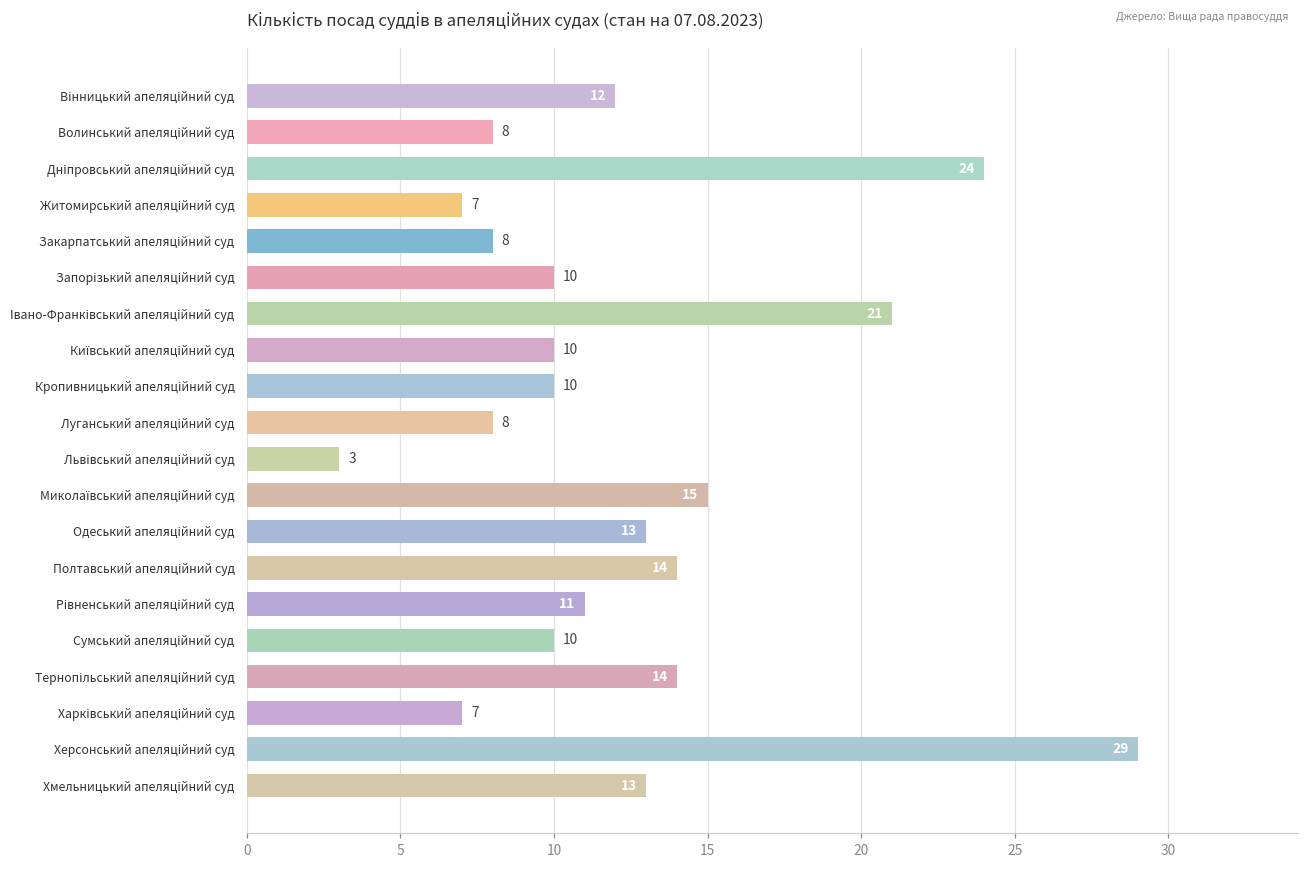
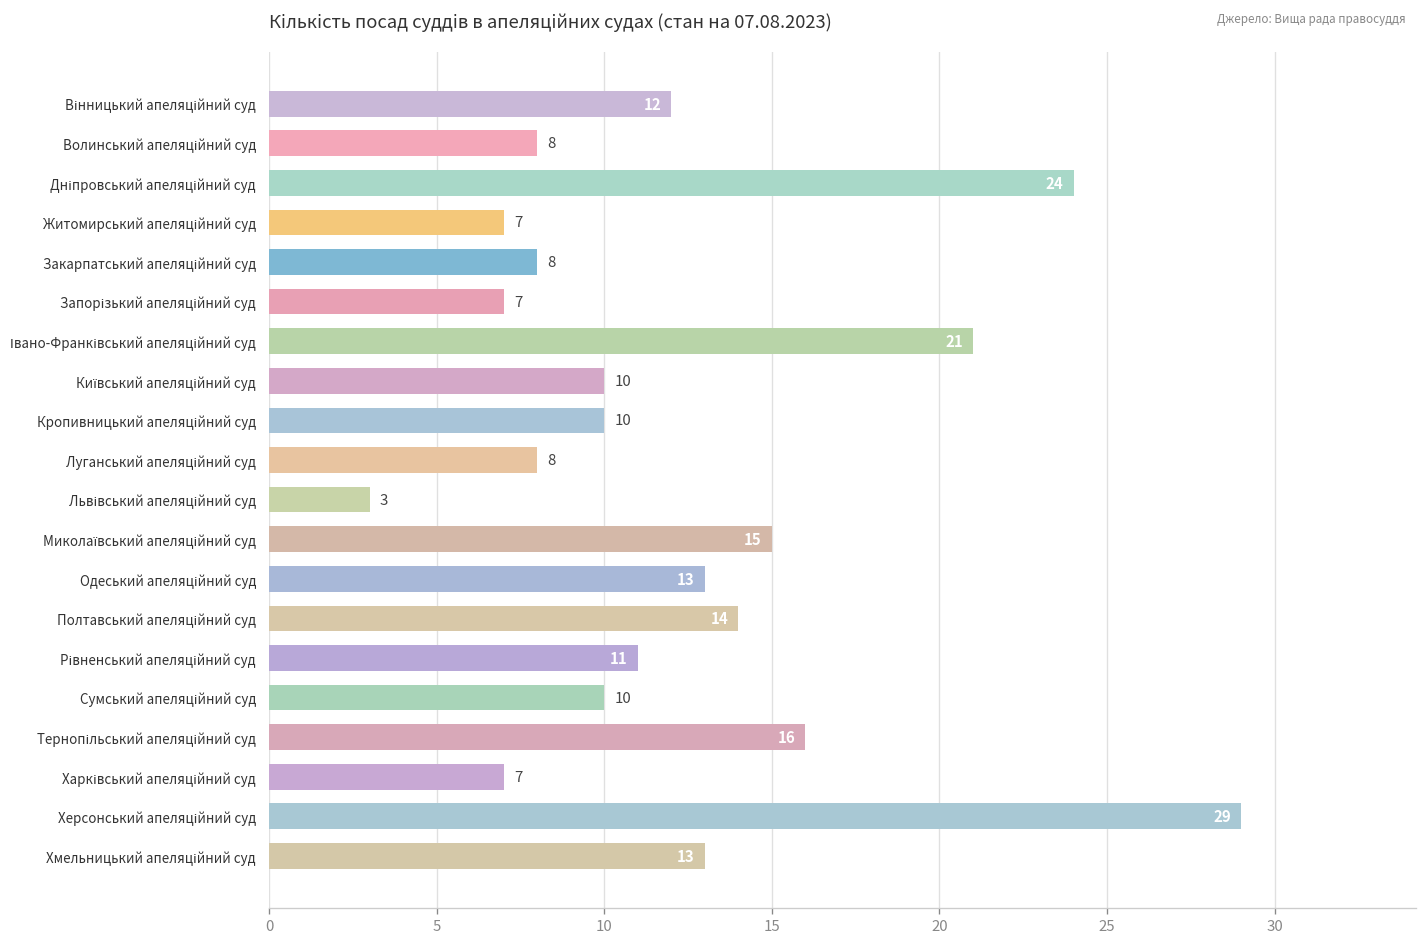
  {
    "Вінницький апеляційний суд": 12,
    "Волинський апеляційний суд": 8,
    "Дніпровський апеляційний суд": 24,
    "Житомирський апеляційний суд": 7,
    "Закарпатський апеляційний суд": 8,
-   "Запорізький апеляційний суд": 10,
+   "Запорізький апеляційний суд": 7,
    "Івано-Франківський апеляційний суд": 21,
    "Київський апеляційний суд": 10,
    "Кропивницький апеляційний суд": 10,
    "Луганський апеляційний суд": 8,
    "Львівський апеляційний суд": 3,
    "Миколаївський апеляційний суд": 15,
    "Одеський апеляційний суд": 13,
    "Полтавський апеляційний суд": 14,
    "Рівненський апеляційний суд": 11,
    "Сумський апеляційний суд": 10,
-   "Тернопільський апеляційний суд": 14,
+   "Тернопільський апеляційний суд": 16,
    "Харківський апеляційний суд": 7,
    "Херсонський апеляційний суд": 29,
    "Хмельницький апеляційний суд": 13
  }
